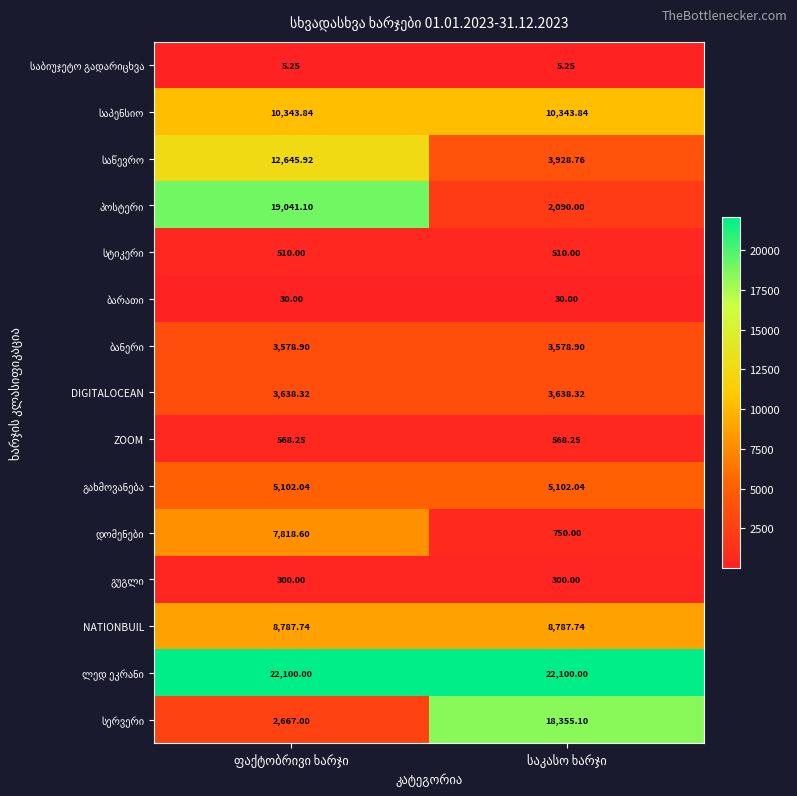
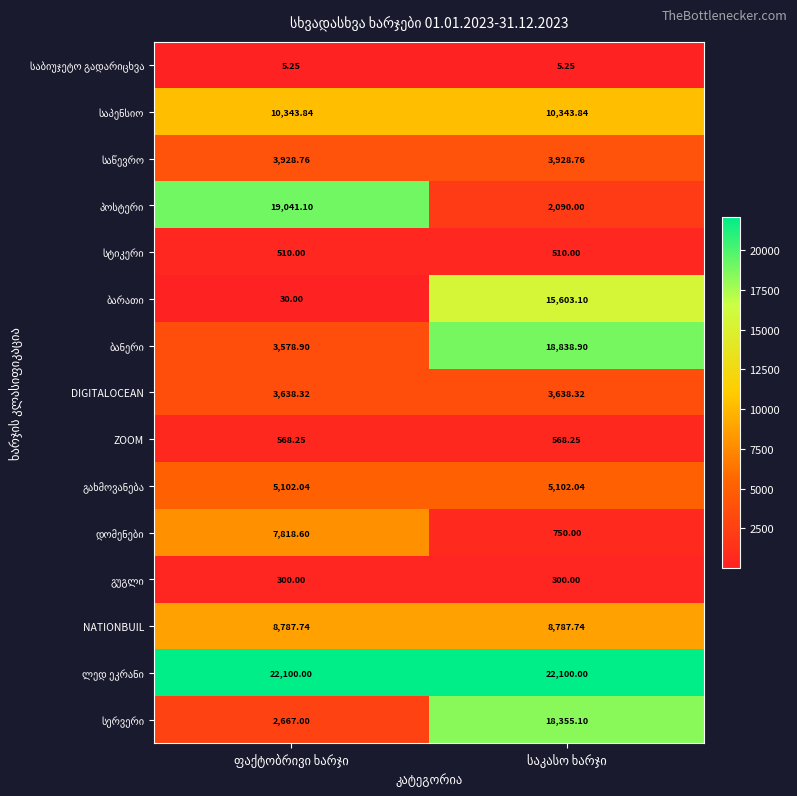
  {
    "საბიუჯეტო გადარიცხვა": {
      "ფაქტობრივი ხარჯი": "5.25",
      "საკასო ხარჯი": "5.25"
    },
    "საპენსიო": {
      "ფაქტობრივი ხარჯი": "10,343.84",
      "საკასო ხარჯი": "10,343.84"
    },
    "საწევრო": {
-     "ფაქტობრივი ხარჯი": "12,645.92",
+     "ფაქტობრივი ხარჯი": "3,928.76",
      "საკასო ხარჯი": "3,928.76"
    },
    "პოსტერი": {
      "ფაქტობრივი ხარჯი": "19,041.10",
      "საკასო ხარჯი": "2,090.00"
    },
    "სტიკერი": {
      "ფაქტობრივი ხარჯი": "510.00",
      "საკასო ხარჯი": "510.00"
    },
    "ბარათი": {
      "ფაქტობრივი ხარჯი": "30.00",
-     "საკასო ხარჯი": "30.00"
+     "საკასო ხარჯი": "15,603.10"
    },
    "ბანერი": {
      "ფაქტობრივი ხარჯი": "3,578.90",
-     "საკასო ხარჯი": "3,578.90"
+     "საკასო ხარჯი": "18,838.90"
    },
    "DIGITALOCEAN": {
      "ფაქტობრივი ხარჯი": "3,638.32",
      "საკასო ხარჯი": "3,638.32"
    },
    "ZOOM": {
      "ფაქტობრივი ხარჯი": "568.25",
      "საკასო ხარჯი": "568.25"
    },
    "გახმოვანება": {
      "ფაქტობრივი ხარჯი": "5,102.04",
      "საკასო ხარჯი": "5,102.04"
    },
    "დომენები": {
      "ფაქტობრივი ხარჯი": "7,818.60",
      "საკასო ხარჯი": "750.00"
    },
    "გუგლი": {
      "ფაქტობრივი ხარჯი": "300.00",
      "საკასო ხარჯი": "300.00"
    },
    "NATIONBUIL": {
      "ფაქტობრივი ხარჯი": "8,787.74",
      "საკასო ხარჯი": "8,787.74"
    },
    "ლედ ეკრანი": {
      "ფაქტობრივი ხარჯი": "22,100.00",
      "საკასო ხარჯი": "22,100.00"
    },
    "სერვერი": {
      "ფაქტობრივი ხარჯი": "2,667.00",
      "საკასო ხარჯი": "18,355.10"
    }
  }
